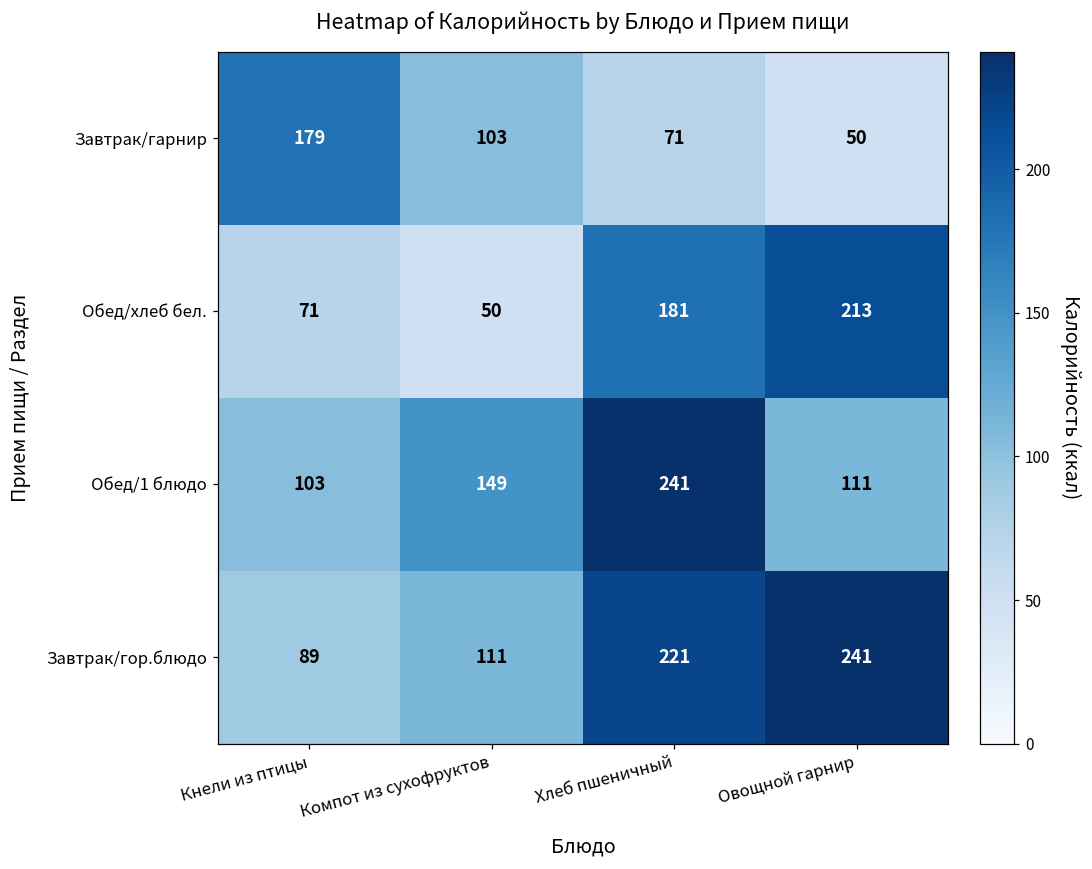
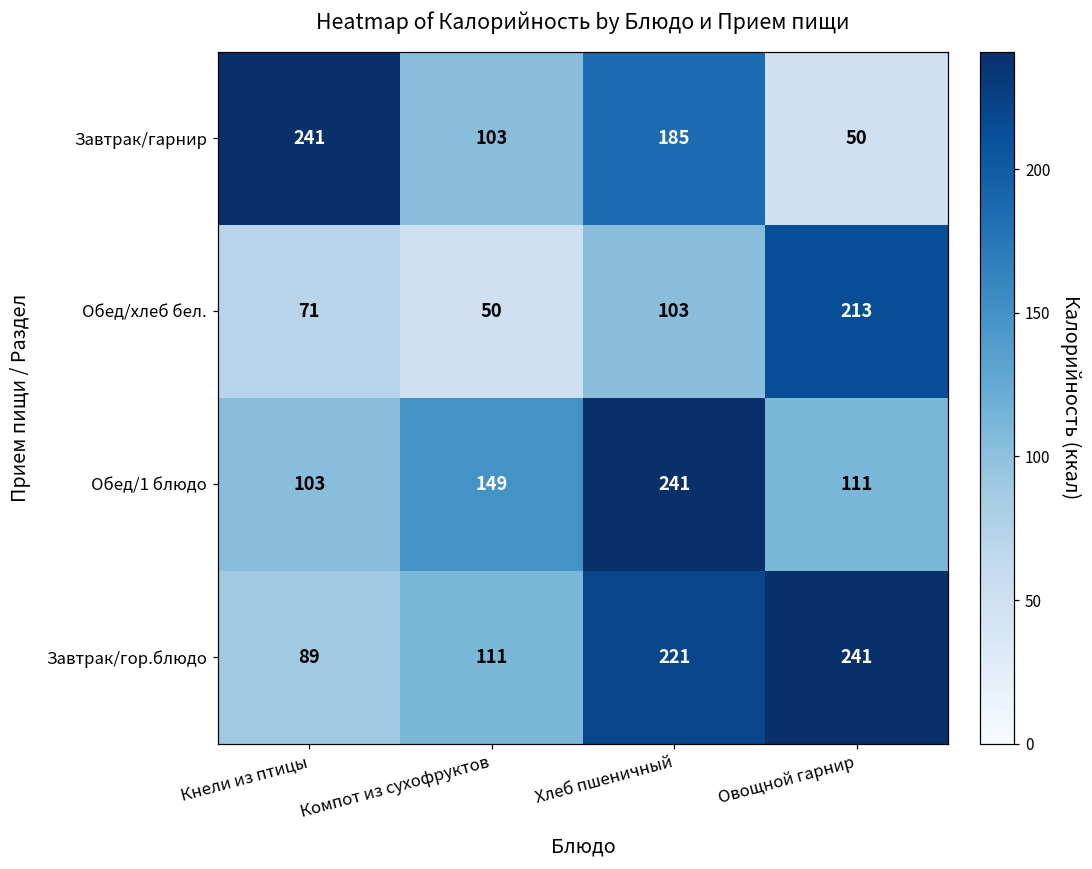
  {
    "Завтрак/гарнир": {
-     "Кнели из птицы": 179,
+     "Кнели из птицы": 241,
      "Компот из сухофруктов": 103,
-     "Хлеб пшеничный": 71,
+     "Хлеб пшеничный": 185,
      "Овощной гарнир": 50
    },
    "Обед/хлеб бел.": {
      "Кнели из птицы": 71,
      "Компот из сухофруктов": 50,
-     "Хлеб пшеничный": 181,
+     "Хлеб пшеничный": 103,
      "Овощной гарнир": 213
    },
    "Обед/1 блюдо": {
      "Кнели из птицы": 103,
      "Компот из сухофруктов": 149,
      "Хлеб пшеничный": 241,
      "Овощной гарнир": 111
    },
    "Завтрак/гор.блюдо": {
      "Кнели из птицы": 89,
      "Компот из сухофруктов": 111,
      "Хлеб пшеничный": 221,
      "Овощной гарнир": 241
    }
  }
